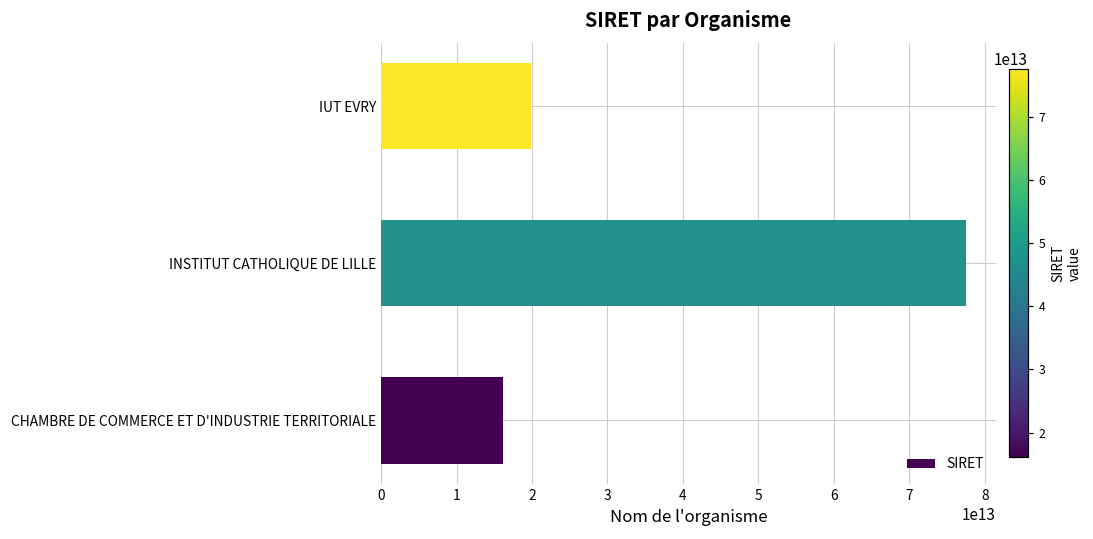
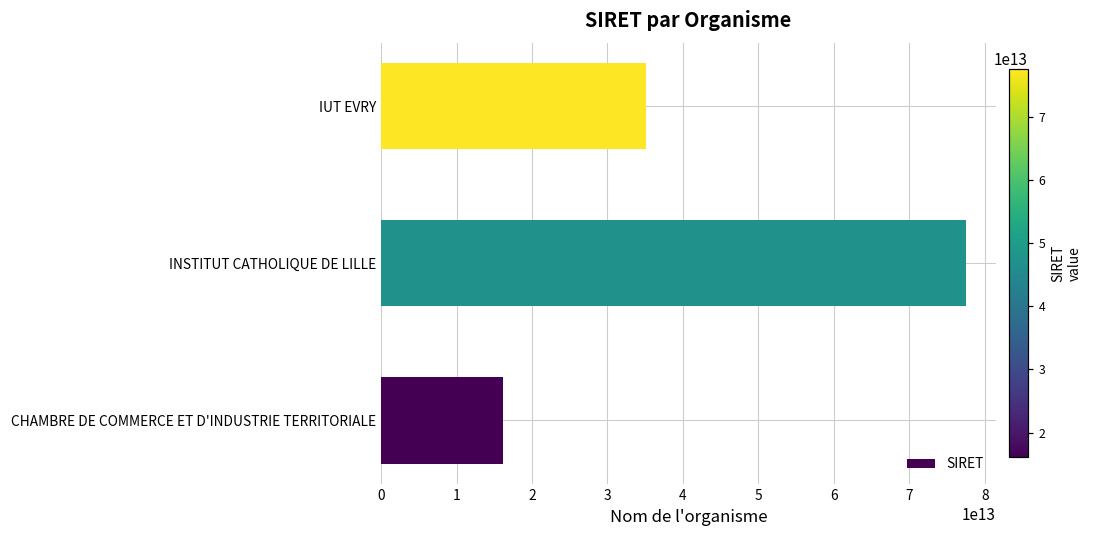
  {
-   "IUT EVRY": 20000000000000,
+   "IUT EVRY": 35000000000000,
    "INSTITUT CATHOLIQUE DE LILLE": 78000000000000,
    "CHAMBRE DE COMMERCE ET D'INDUSTRIE TERRITORIALE": 16000000000000
  }
